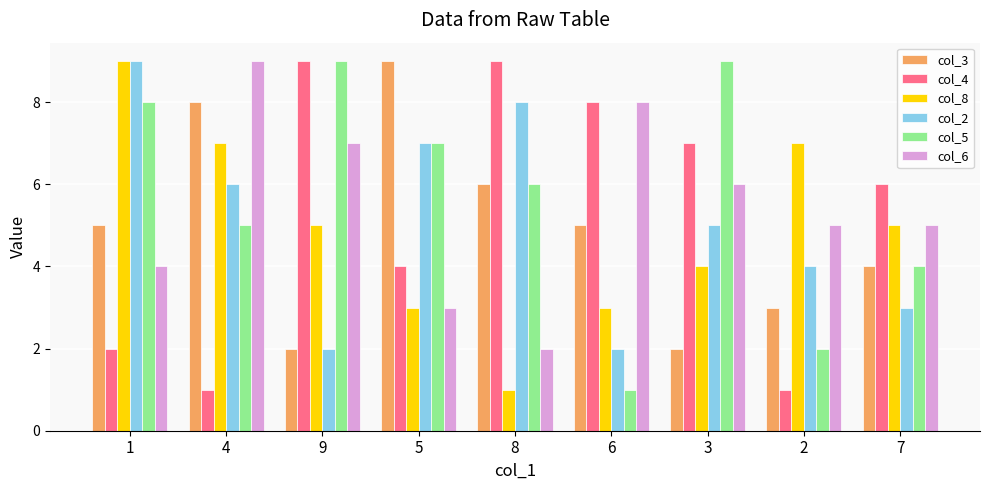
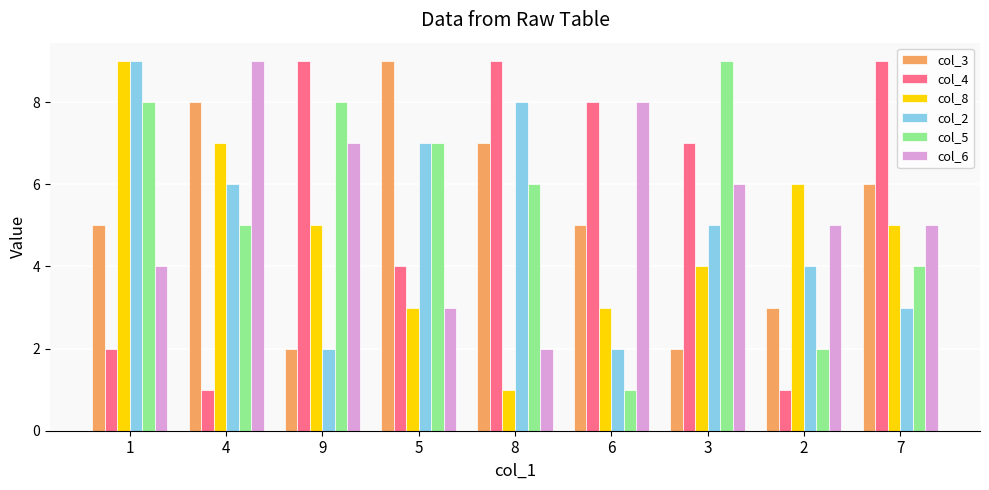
  {
    "col_3": {
      "1": 5,
      "4": 8,
      "9": 2,
      "5": 9,
-     "8": 6,
+     "8": 7,
      "6": 5,
      "3": 2,
      "2": 3,
-     "7": 4
+     "7": 6
    },
    "col_4": {
      "1": 2,
      "4": 1,
      "9": 9,
      "5": 4,
      "8": 9,
      "6": 8,
      "3": 7,
      "2": 1,
-     "7": 6
+     "7": 9
    },
    "col_8": {
      "1": 9,
      "4": 7,
      "9": 5,
      "5": 3,
      "8": 1,
      "6": 3,
      "3": 4,
-     "2": 7,
+     "2": 6,
      "7": 5
    },
    "col_2": {
      "1": 9,
      "4": 6,
      "9": 2,
      "5": 7,
      "8": 8,
      "6": 2,
      "3": 5,
      "2": 4,
      "7": 3
    },
    "col_5": {
      "1": 8,
      "4": 5,
-     "9": 9,
+     "9": 8,
      "5": 7,
      "8": 6,
      "6": 1,
      "3": 9,
      "2": 2,
      "7": 4
    },
    "col_6": {
      "1": 4,
      "4": 9,
      "9": 7,
      "5": 3,
      "8": 2,
      "6": 8,
      "3": 6,
      "2": 5,
      "7": 5
    }
  }
